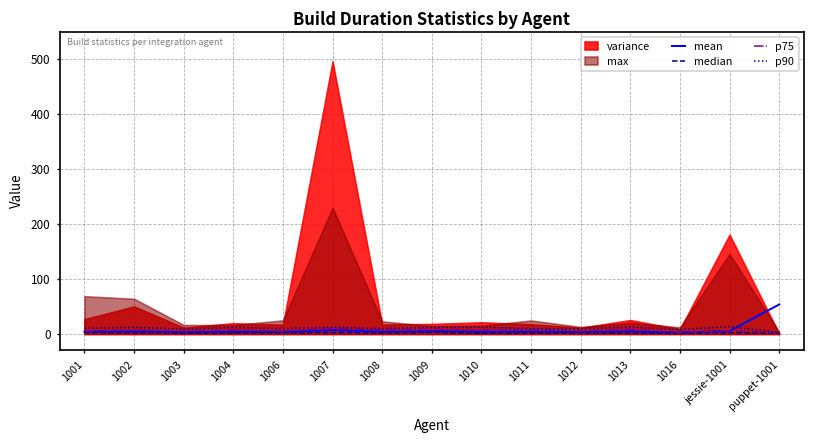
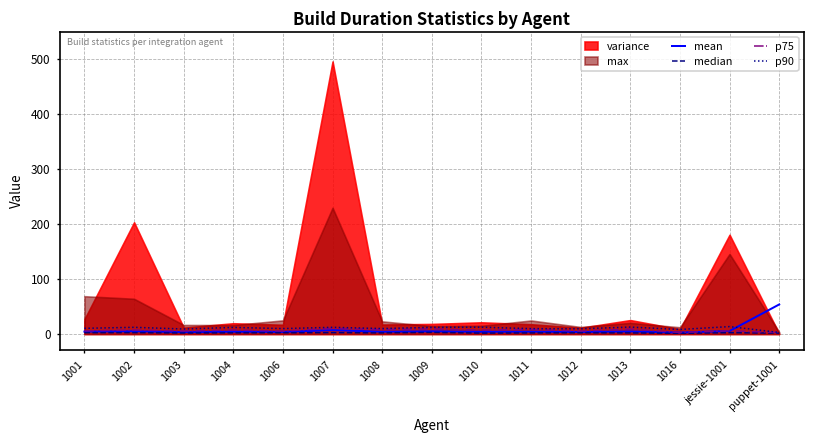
  {
    "variance": {
      "1001": 30,
-     "1002": 50,
+     "1002": 200,
      "1006": 20,
      "1007": 500,
      "1008": 20,
      "1010": 20,
      "1011": 20,
      "jessie-1001": 180
    },
    "mean": {
      "puppet-1001": 50
    },
    "max": {
      "1001": 70,
      "1002": 60,
      "1006": 20,
      "1007": 230,
      "1008": 20,
      "1011": 20,
      "jessie-1001": 150
    }
  }
